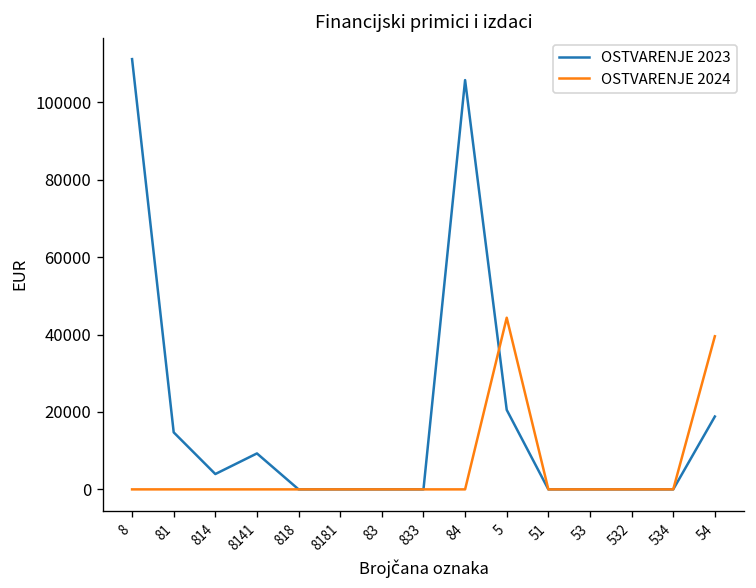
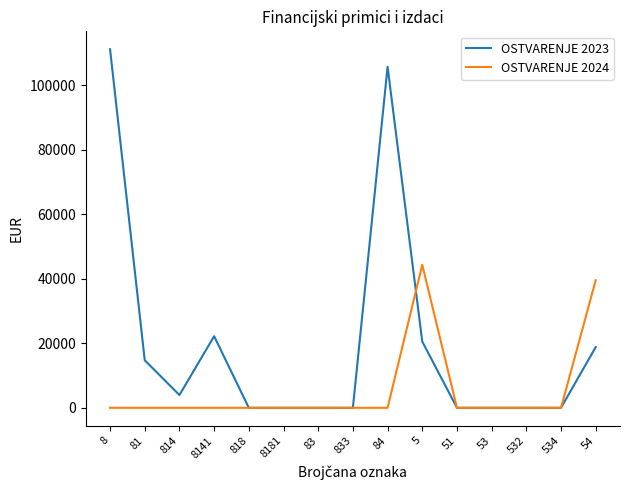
  {
    "OSTVARENJE 2023": {
      "8": 111000,
      "81": 15000,
      "814": 4000,
-     "8141": 9000,
+     "8141": 22000,
      "84": 106000,
      "5": 21000,
      "54": 19000
    },
    "OSTVARENJE 2024": {
      "8": 0,
      "81": 0,
      "814": 0,
      "8141": 0,
      "84": 0,
      "5": 44000,
      "54": 40000
    }
  }
